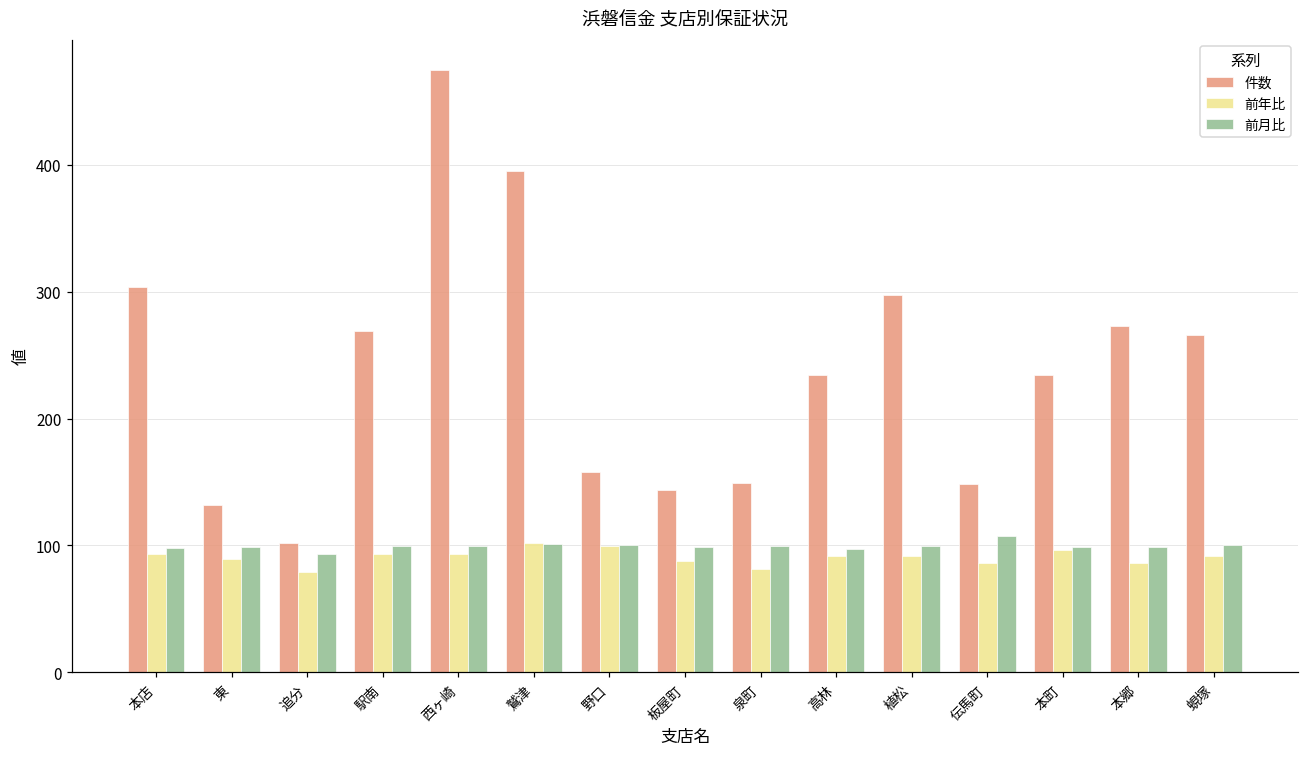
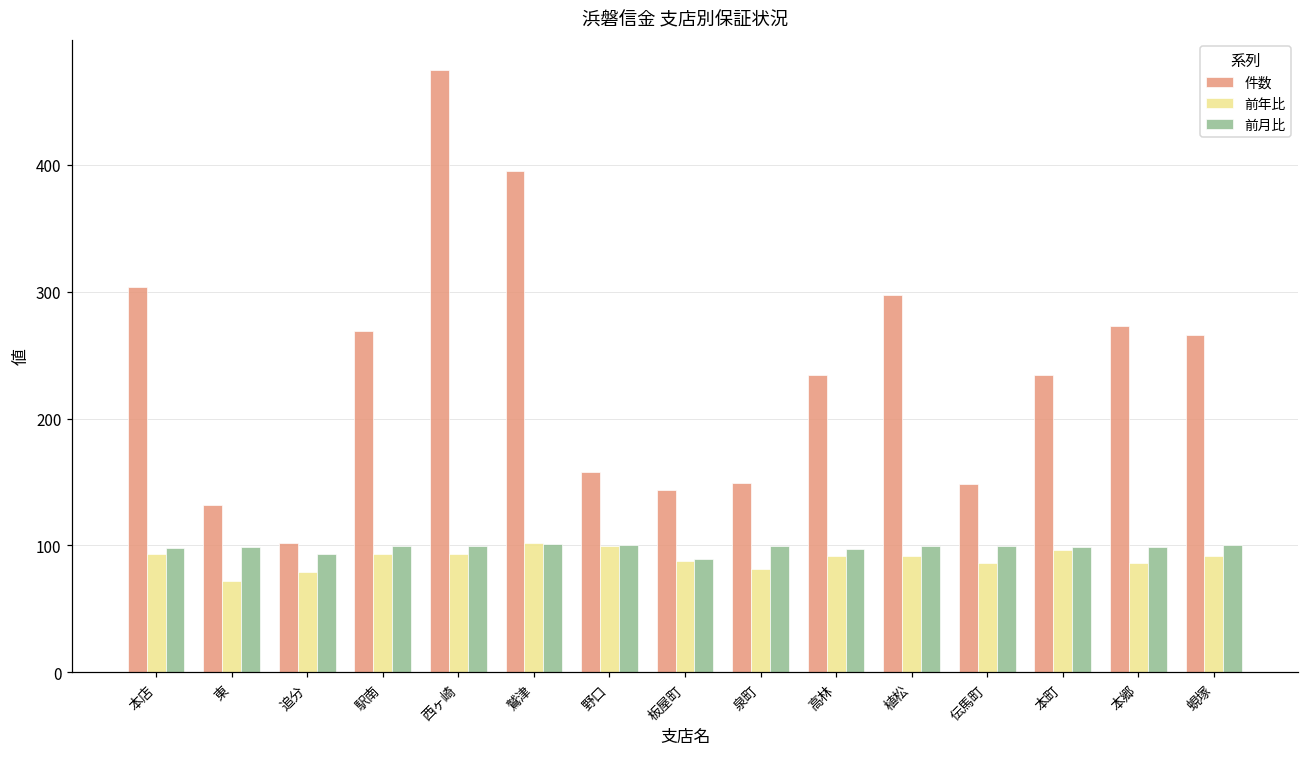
  {
    "件数": {
      "本店": 304,
      "東": 132,
      "追分": 102,
      "駅南": 269,
      "西ヶ崎": 475,
      "鷲津": 395,
      "野口": 158,
      "板屋町": 144,
      "泉町": 149,
      "高林": 234,
      "植松": 297,
      "伝馬町": 148,
      "本町": 234,
      "本郷": 273,
      "蜆塚": 266
    },
    "前年比": {
      "本店": 93,
-     "東": 89,
+     "東": 72,
      "追分": 79,
      "駅南": 94,
      "西ヶ崎": 93,
      "鷲津": 101,
      "野口": 99,
      "板屋町": 88,
      "泉町": 81,
      "高林": 91,
      "植松": 92,
      "伝馬町": 86,
      "本町": 96,
      "本郷": 86,
      "蜆塚": 92
    },
    "前月比": {
      "本店": 98,
      "東": 99,
      "追分": 93,
      "駅南": 99,
      "西ヶ崎": 100,
      "鷲津": 101,
      "野口": 100,
-     "板屋町": 99,
+     "板屋町": 89,
      "泉町": 100,
      "高林": 97,
      "植松": 100,
-     "伝馬町": 108,
+     "伝馬町": 99,
      "本町": 99,
      "本郷": 99,
      "蜆塚": 100
    }
  }
